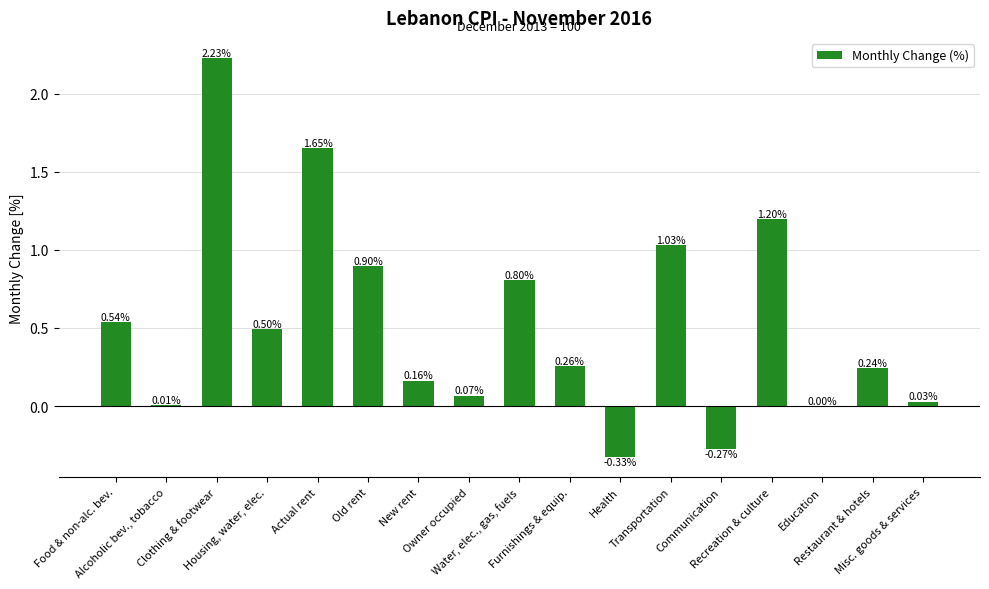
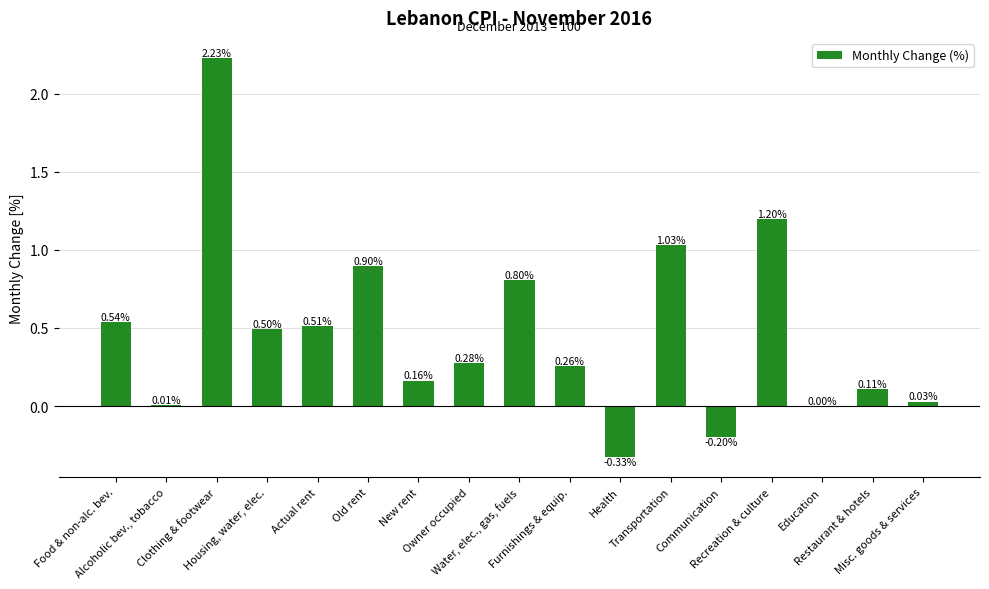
  {
    "Food & non-alc. bev.": "0.54%",
    "Alcoholic bev., tobacco": "0.01%",
    "Clothing & footwear": "2.23%",
    "Housing, water, elec.": "0.50%",
-   "Actual rent": "1.65%",
+   "Actual rent": "0.51%",
    "Old rent": "0.90%",
    "New rent": "0.16%",
-   "Owner occupied": "0.07%",
+   "Owner occupied": "0.28%",
    "Water, elec., gas, fuels": "0.80%",
    "Furnishings & equip.": "0.26%",
    "Health": "-0.33%",
    "Transportation": "1.03%",
-   "Communication": "-0.27%",
+   "Communication": "-0.20%",
    "Recreation & culture": "1.20%",
    "Education": "0.00%",
-   "Restaurant & hotels": "0.24%",
+   "Restaurant & hotels": "0.11%",
    "Misc. goods & services": "0.03%"
  }
